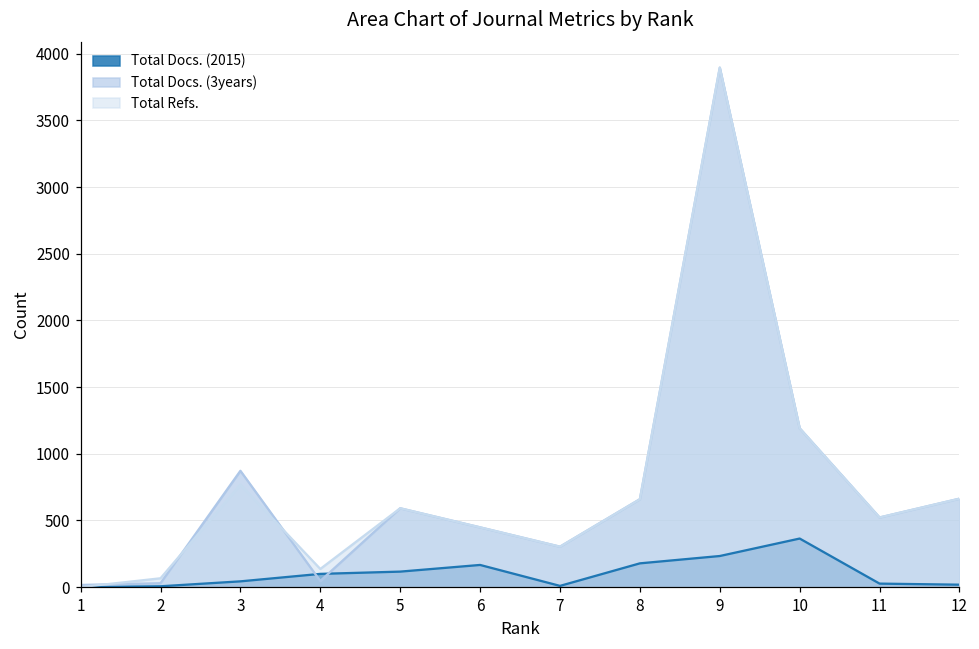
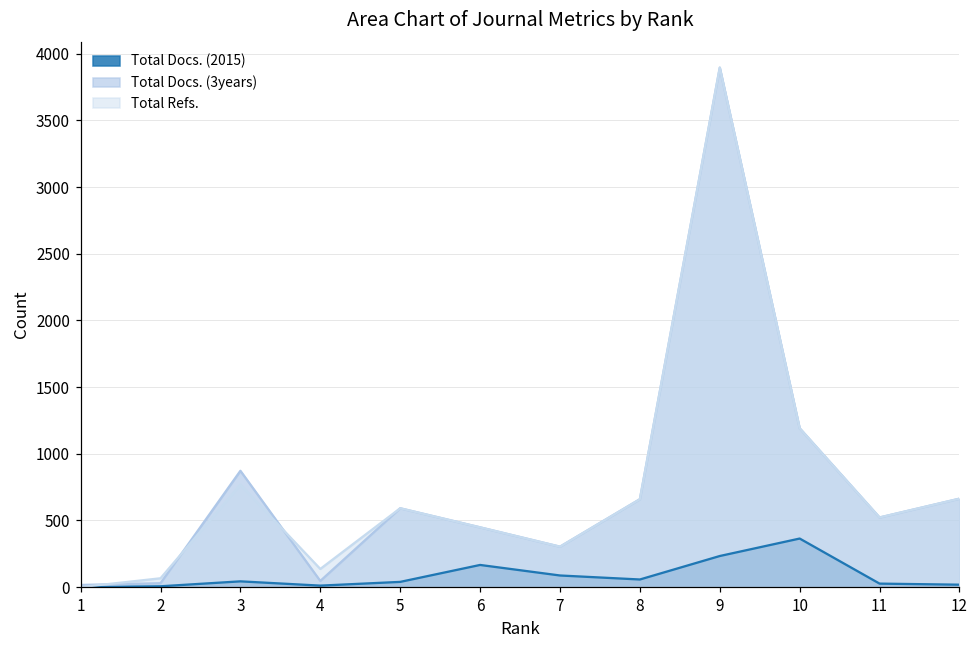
  {
    "Total Docs. (2015)": {
      "2": 10,
      "3": 40,
-     "4": 100,
-     "5": 120,
+     "4": 10,
+     "5": 40,
      "6": 170,
-     "7": 10,
-     "8": 180,
+     "7": 90,
+     "8": 60,
      "9": 230,
      "10": 360,
      "11": 30,
      "12": 20
    }
  }
